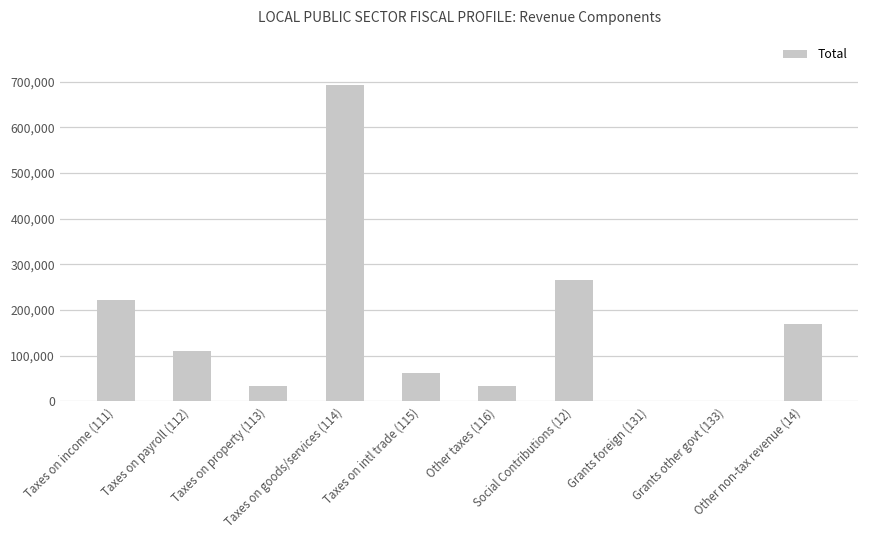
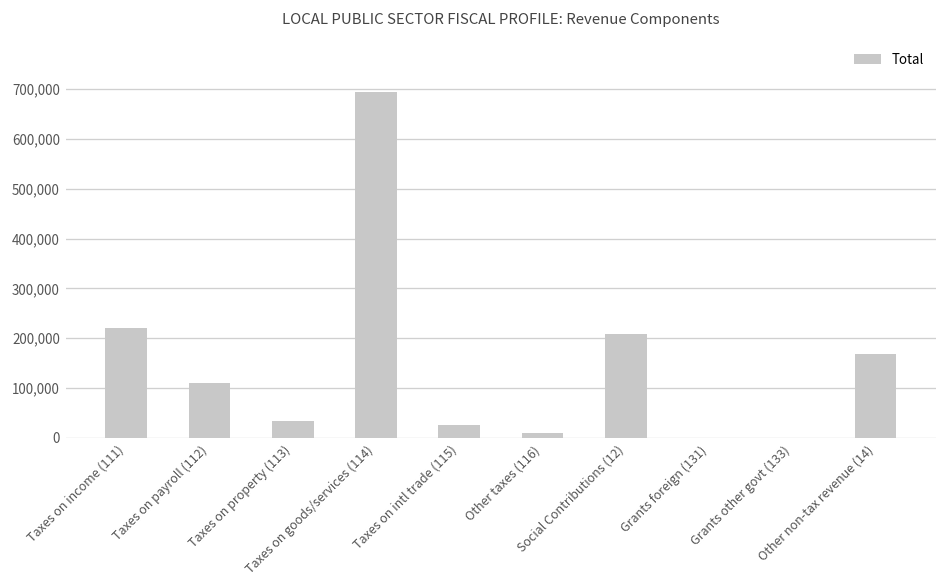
  {
    "Taxes on income (111)": "220,000",
    "Taxes on payroll (112)": "110,000",
    "Taxes on property (113)": "30,000",
    "Taxes on goods/services (114)": "690,000",
-   "Taxes on intl trade (115)": "60,000",
-   "Other taxes (116)": "30,000",
-   "Social Contributions (12)": "270,000",
+   "Taxes on intl trade (115)": "30,000",
+   "Other taxes (116)": "10,000",
+   "Social Contributions (12)": "210,000",
    "Grants other govt (133)": "0",
    "Other non-tax revenue (14)": "170,000"
  }
